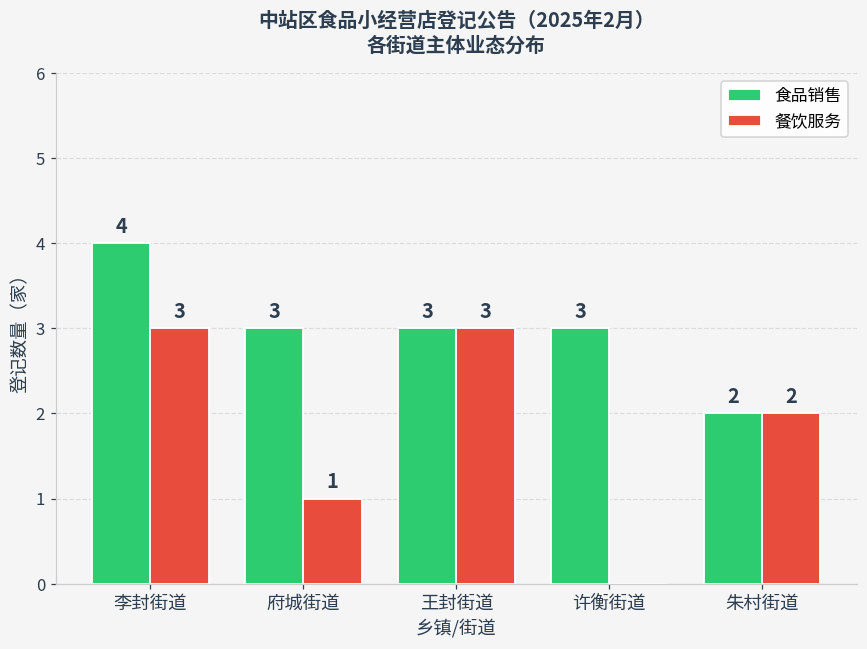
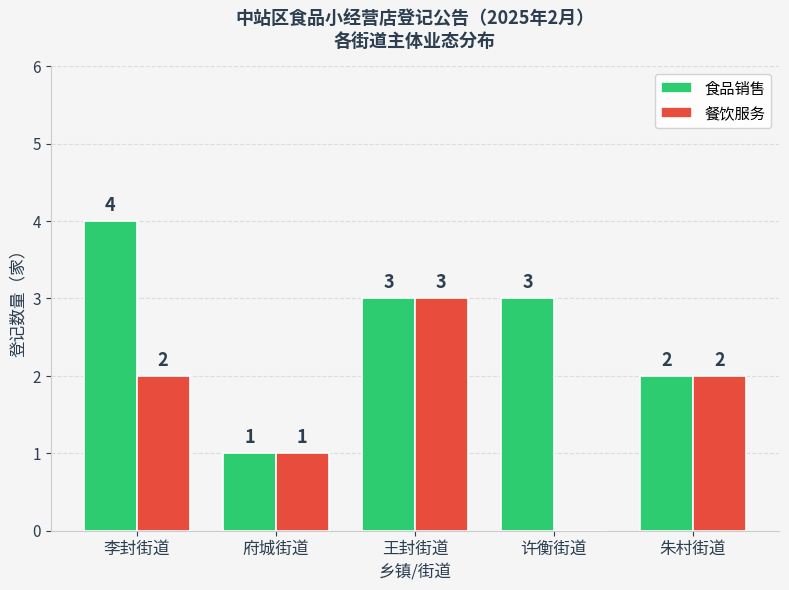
  {
    "食品销售": {
      "李封街道": 4,
-     "府城街道": 3,
+     "府城街道": 1,
      "王封街道": 3,
      "许衡街道": 3,
      "朱村街道": 2
    },
    "餐饮服务": {
-     "李封街道": 3,
+     "李封街道": 2,
      "府城街道": 1,
      "王封街道": 3,
      "朱村街道": 2
    }
  }
